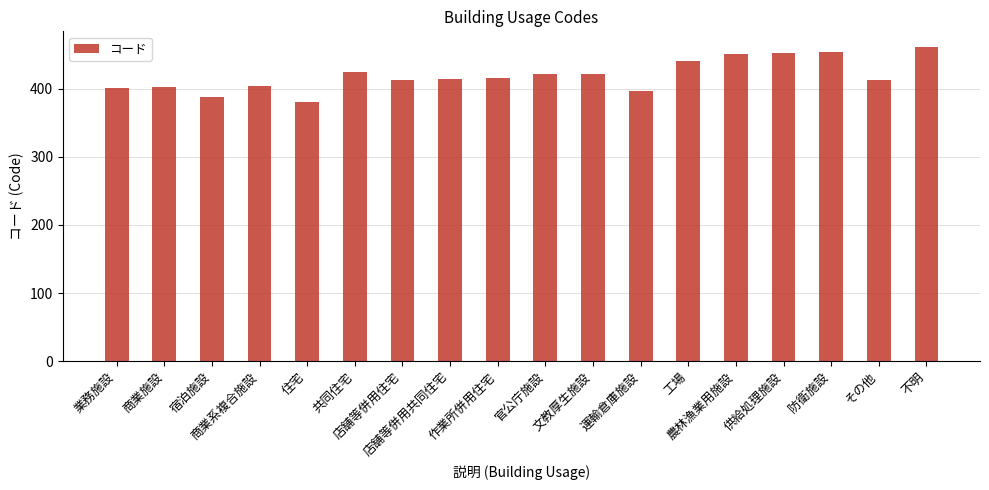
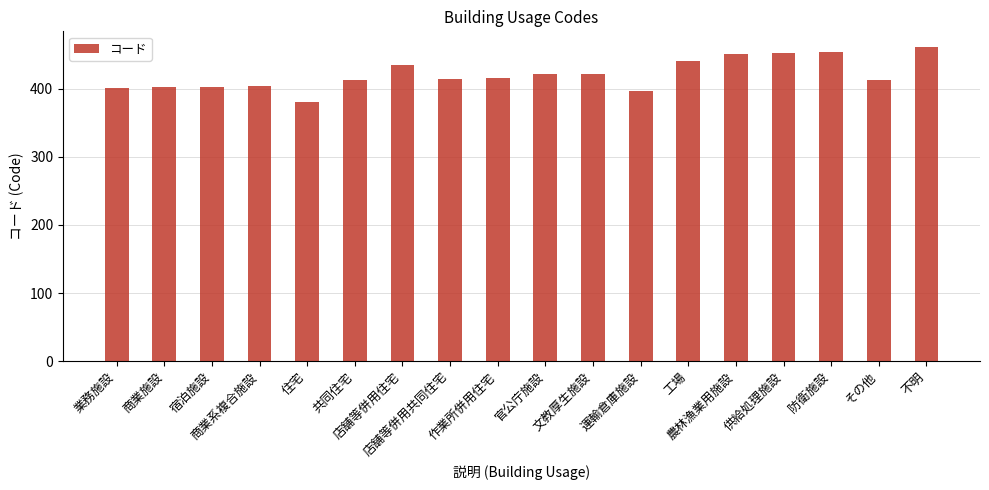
  {
    "業務施設": 400,
    "商業施設": 400,
-   "宿泊施設": 390,
+   "宿泊施設": 400,
    "商業系複合施設": 400,
    "住宅": 380,
-   "共同住宅": 420,
-   "店舗等併用住宅": 410,
+   "共同住宅": 410,
+   "店舗等併用住宅": 440,
    "店舗等併用共同住宅": 410,
    "作業所併用住宅": 420,
    "官公庁施設": 420,
    "文教厚生施設": 420,
    "運輸倉庫施設": 400,
    "工場": 440,
    "農林漁業用施設": 450,
    "供給処理施設": 450,
    "防衛施設": 450,
    "その他": 410,
    "不明": 460
  }
